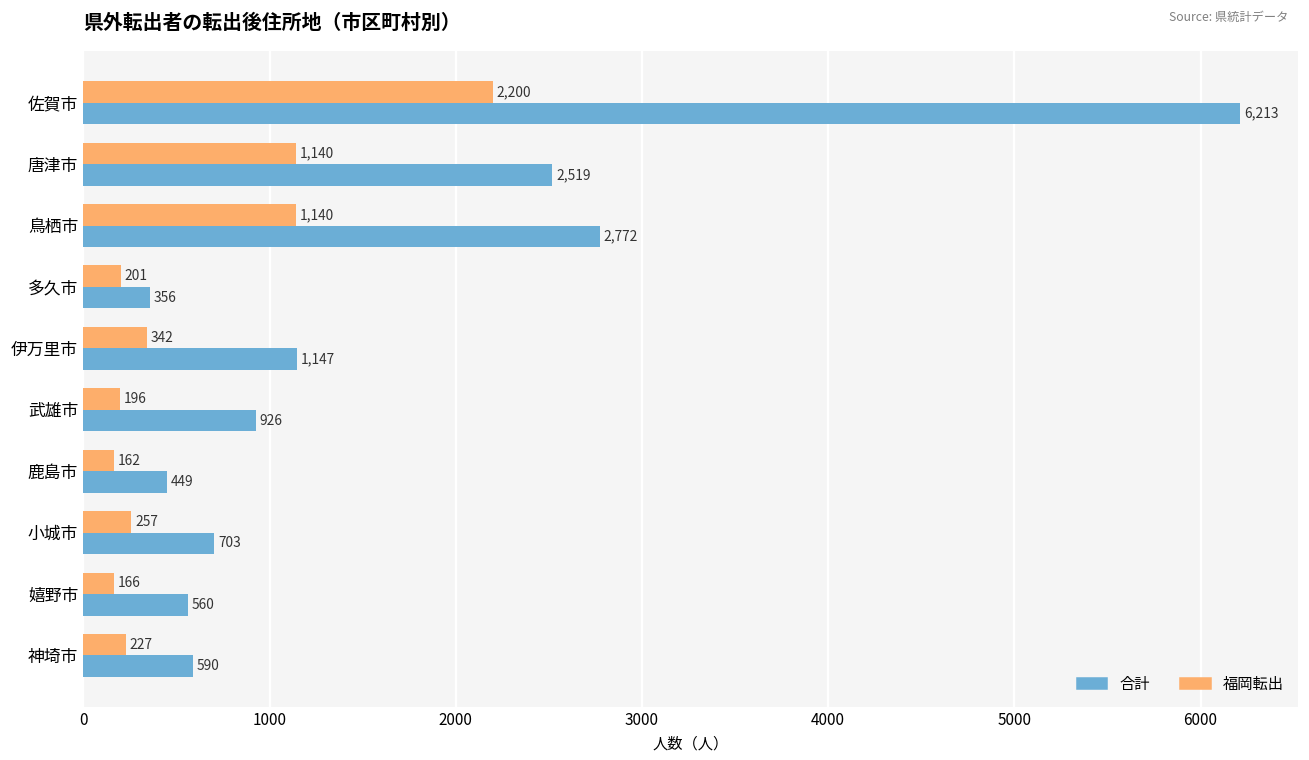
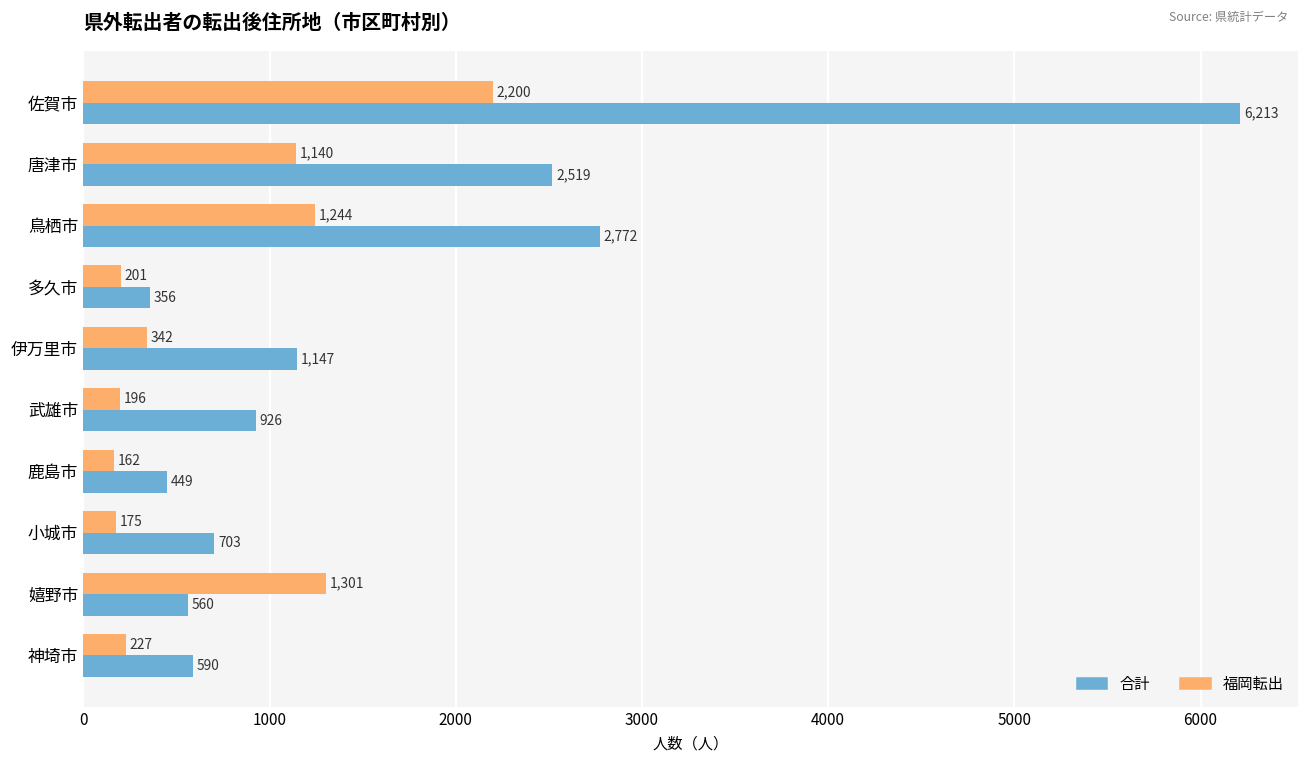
  {
    "合計": {
      "佐賀市": "6,213",
      "唐津市": "2,519",
      "鳥栖市": "2,772",
      "多久市": "356",
      "伊万里市": "1,147",
      "武雄市": "926",
      "鹿島市": "449",
      "小城市": "703",
      "嬉野市": "560",
      "神埼市": "590"
    },
    "福岡転出": {
      "佐賀市": "2,200",
      "唐津市": "1,140",
-     "鳥栖市": "1,140",
+     "鳥栖市": "1,244",
      "多久市": "201",
      "伊万里市": "342",
      "武雄市": "196",
      "鹿島市": "162",
-     "小城市": "257",
-     "嬉野市": "166",
+     "小城市": "175",
+     "嬉野市": "1,301",
      "神埼市": "227"
    }
  }
